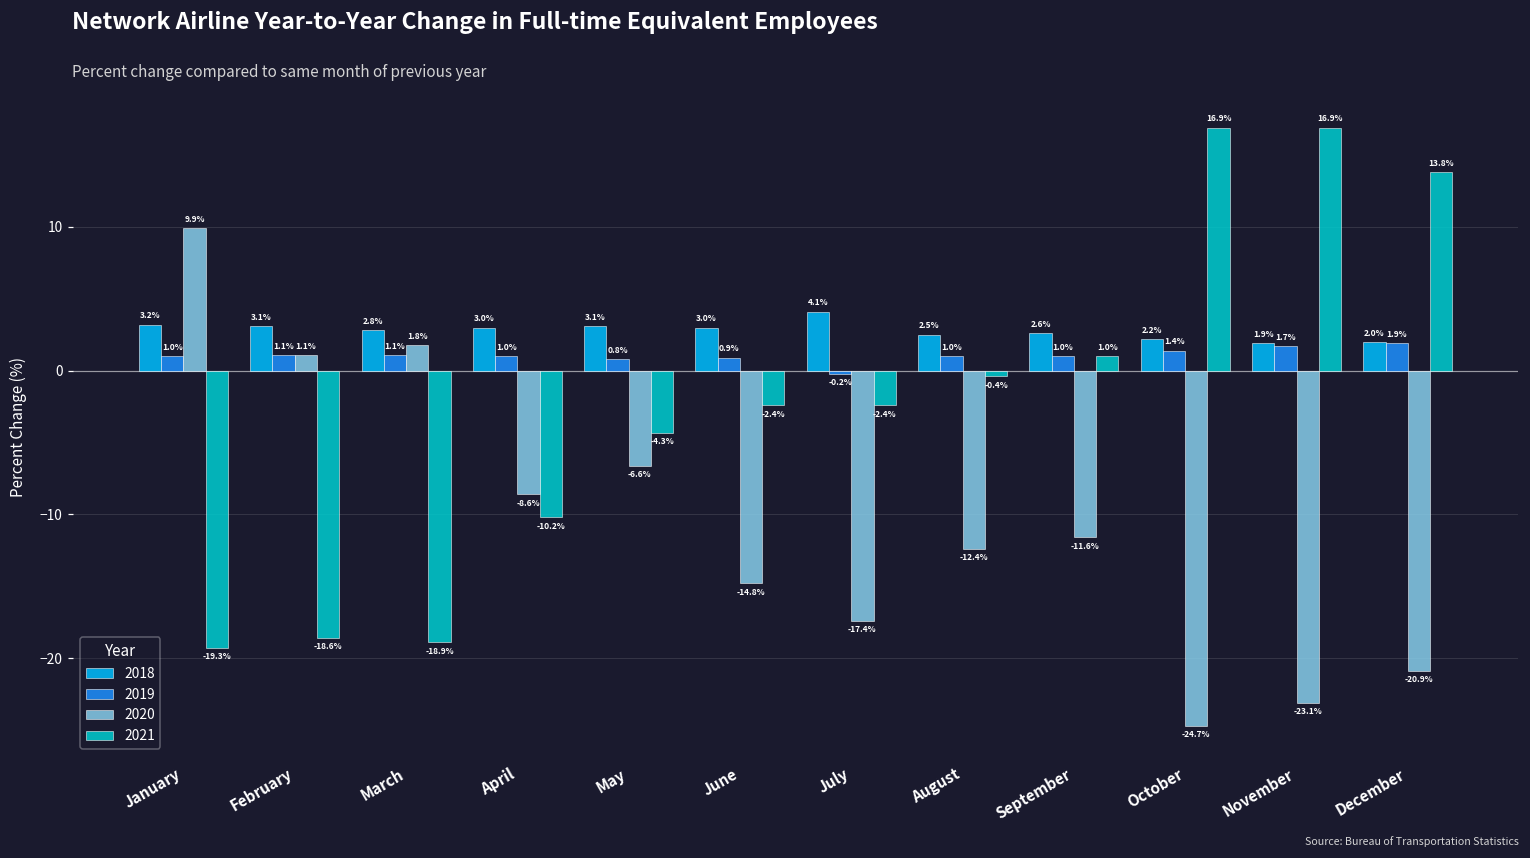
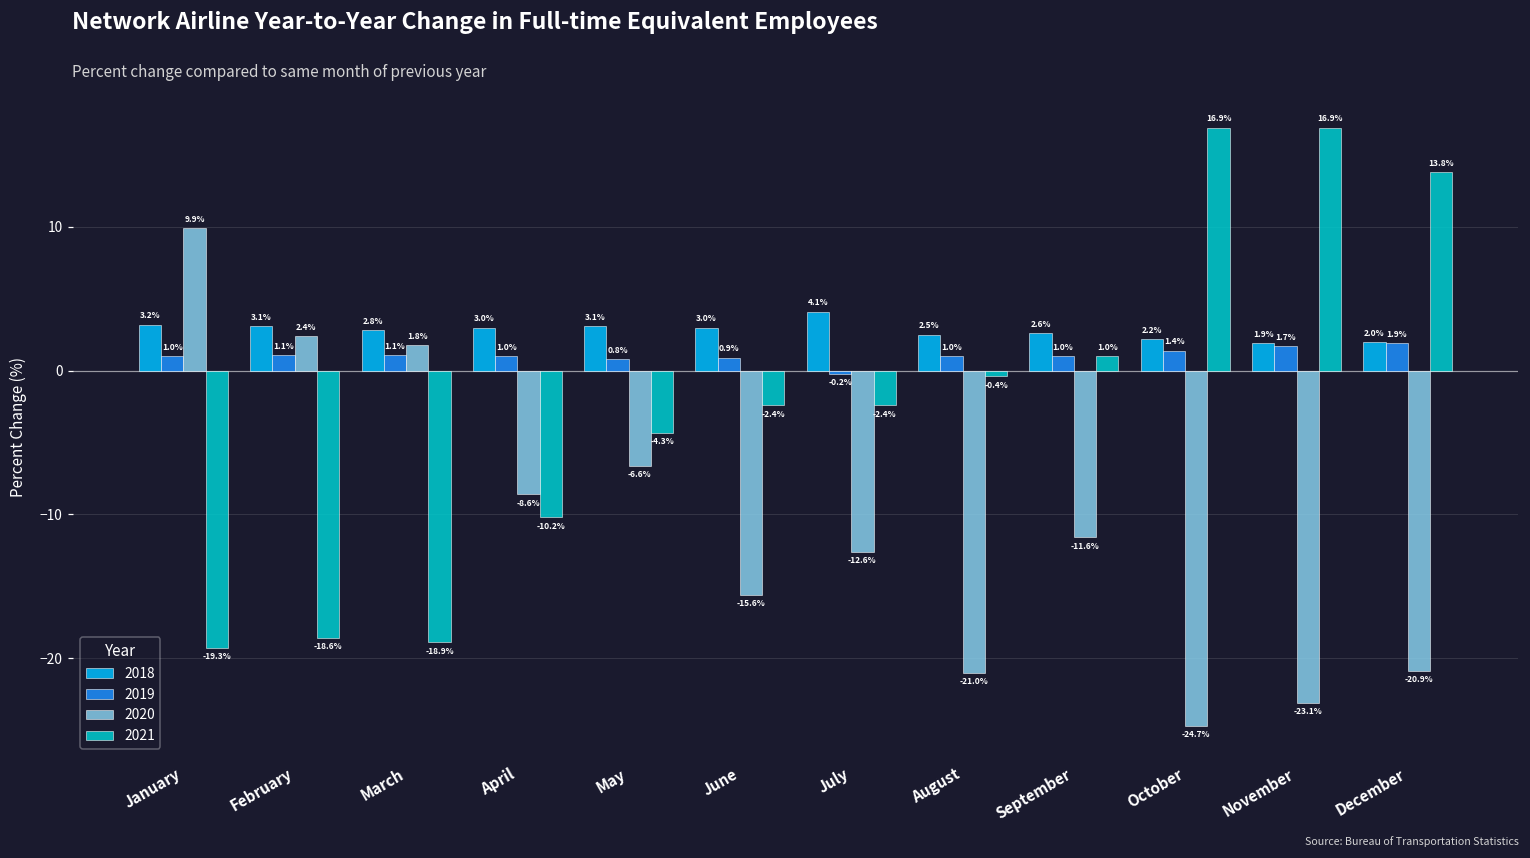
  {
    "2020": {
      "January": "9.9%",
-     "February": "1.1%",
+     "February": "2.4%",
      "March": "1.8%",
      "April": "-8.6%",
      "May": "-6.6%",
-     "June": "-14.8%",
-     "July": "-17.4%",
-     "August": "-12.4%",
+     "June": "-15.6%",
+     "July": "-12.6%",
+     "August": "-21.0%",
      "September": "-11.6%",
      "October": "-24.7%",
      "November": "-23.1%",
      "December": "-20.9%"
    }
  }
